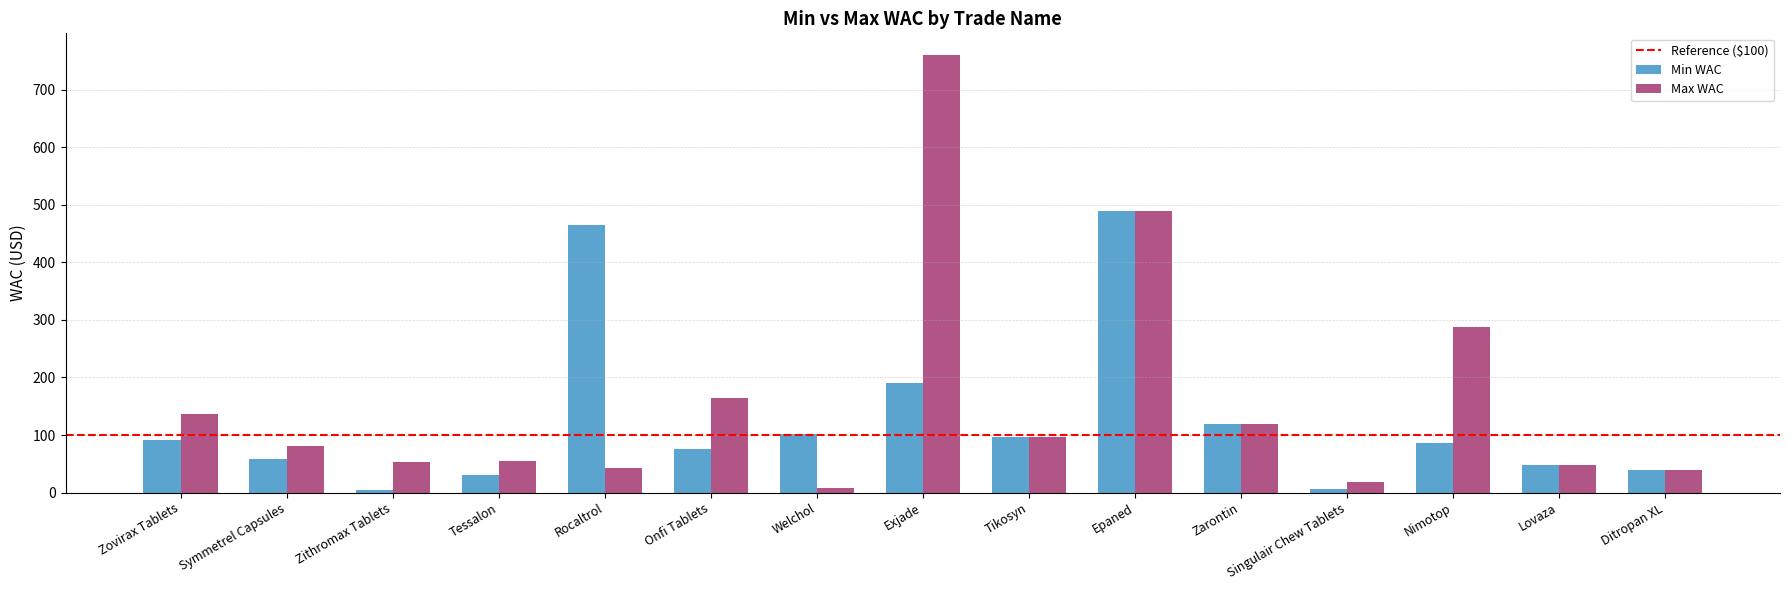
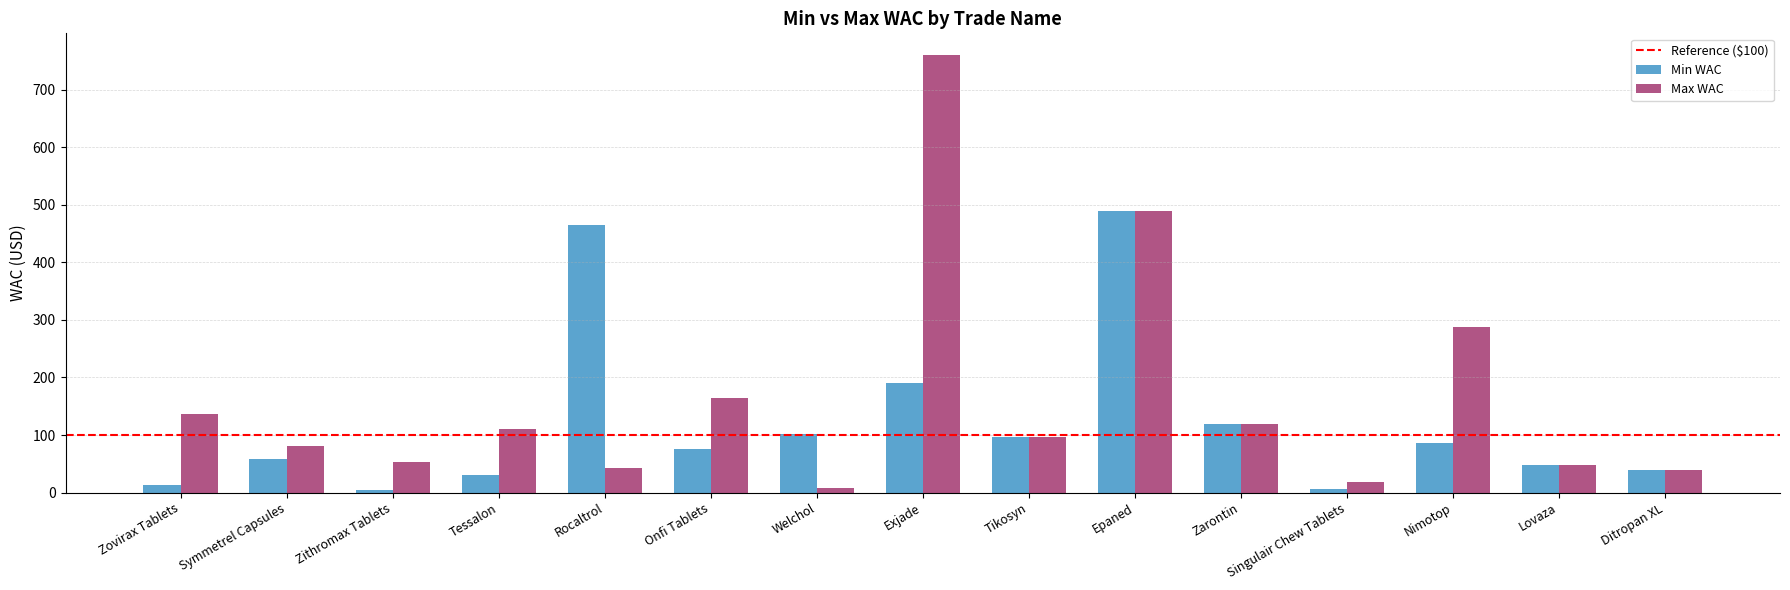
  {
    "Min WAC": {
-     "Zovirax Tablets": 90,
+     "Zovirax Tablets": 10,
      "Symmetrel Capsules": 60,
      "Zithromax Tablets": 0,
      "Tessalon": 30,
      "Rocaltrol": 470,
      "Onfi Tablets": 80,
      "Welchol": 100,
      "Exjade": 190,
      "Tikosyn": 100,
      "Epaned": 490,
      "Zarontin": 120,
      "Singulair Chew Tablets": 10,
      "Nimotop": 90,
      "Lovaza": 50,
      "Ditropan XL": 40
    },
    "Max WAC": {
      "Zovirax Tablets": 140,
      "Symmetrel Capsules": 80,
      "Zithromax Tablets": 50,
-     "Tessalon": 60,
+     "Tessalon": 110,
      "Rocaltrol": 40,
      "Onfi Tablets": 170,
      "Welchol": 10,
      "Exjade": 760,
      "Tikosyn": 100,
      "Epaned": 490,
      "Zarontin": 120,
      "Singulair Chew Tablets": 20,
      "Nimotop": 290,
      "Lovaza": 50,
      "Ditropan XL": 40
    }
  }
